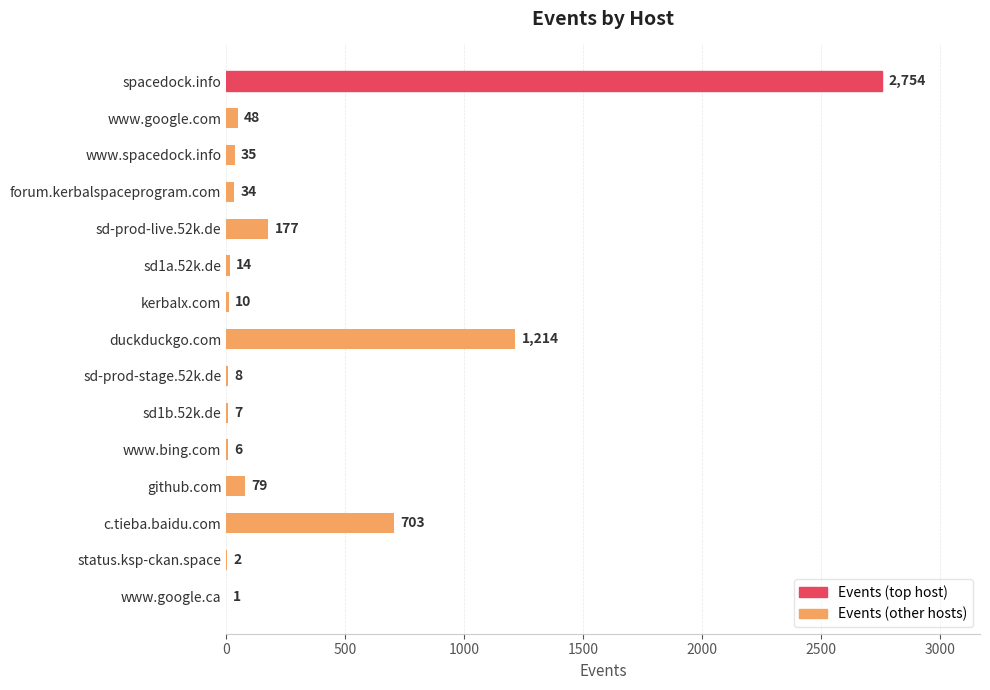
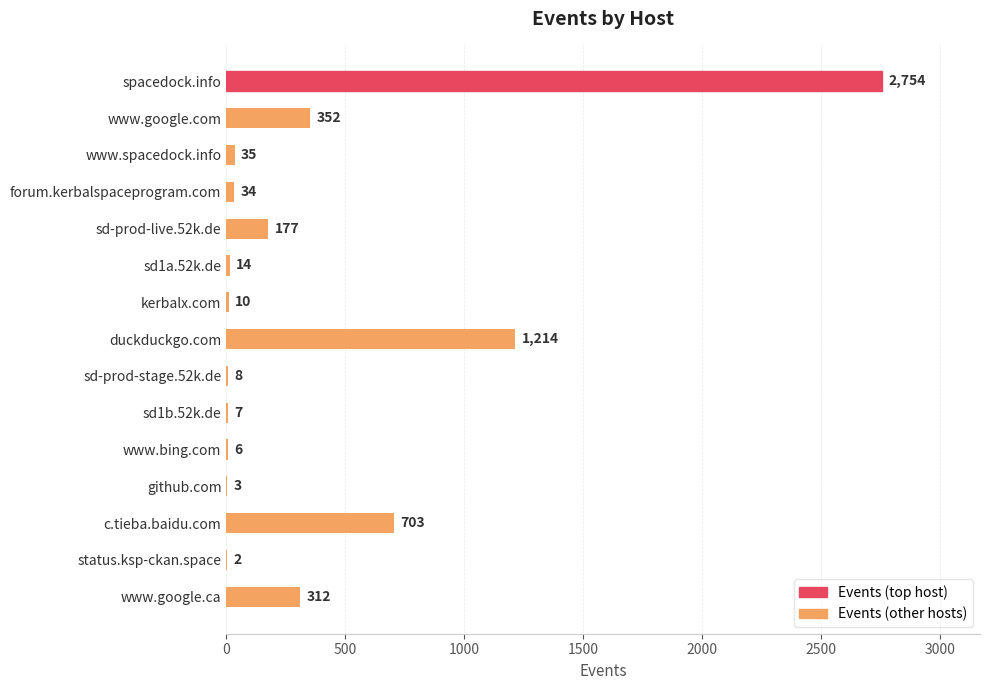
  {
    "spacedock.info": "2,754",
-   "www.google.com": "48",
+   "www.google.com": "352",
    "www.spacedock.info": "35",
    "forum.kerbalspaceprogram.com": "34",
    "sd-prod-live.52k.de": "177",
    "sd1a.52k.de": "14",
    "kerbalx.com": "10",
    "duckduckgo.com": "1,214",
    "sd-prod-stage.52k.de": "8",
    "sd1b.52k.de": "7",
    "www.bing.com": "6",
-   "github.com": "79",
+   "github.com": "3",
    "c.tieba.baidu.com": "703",
    "status.ksp-ckan.space": "2",
-   "www.google.ca": "1"
+   "www.google.ca": "312"
  }
